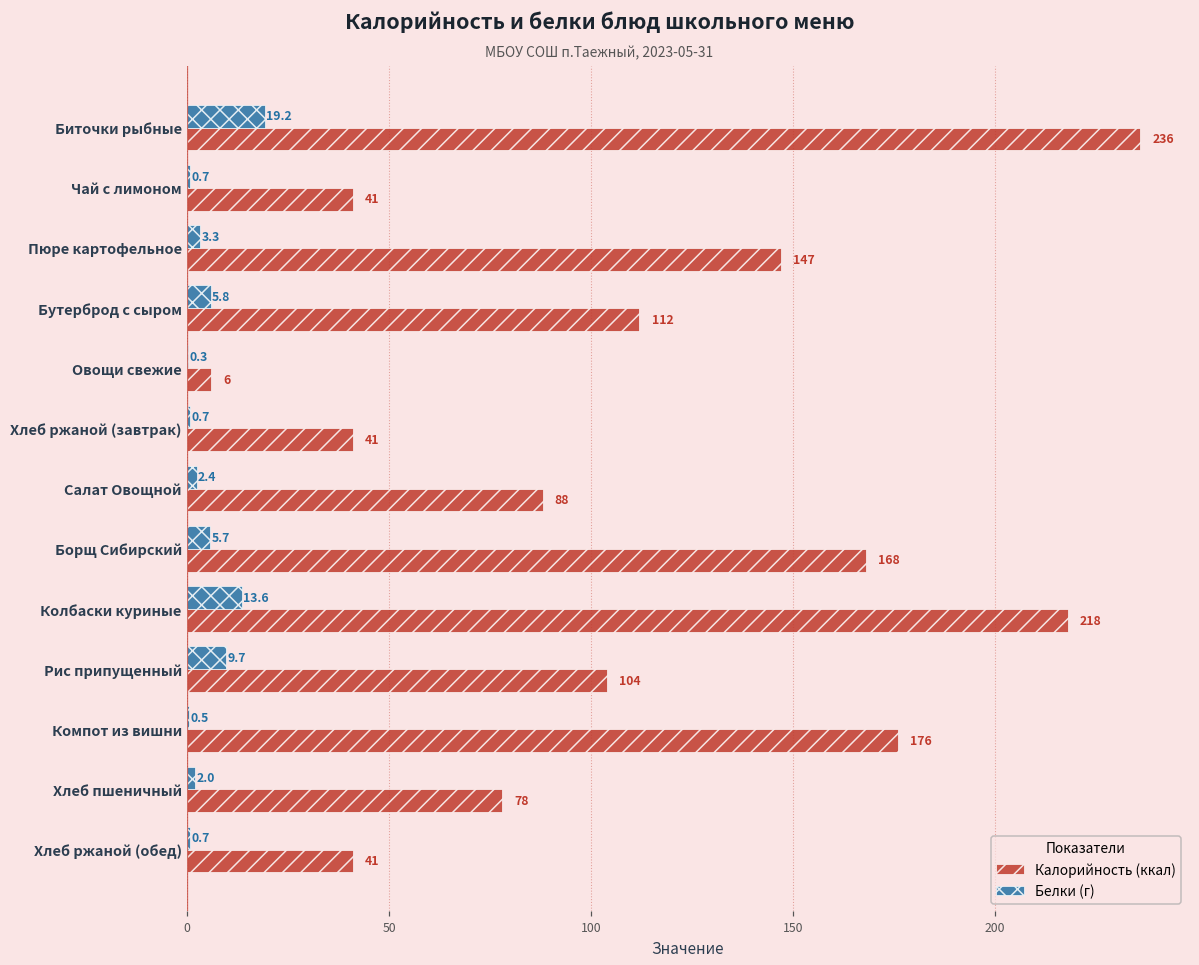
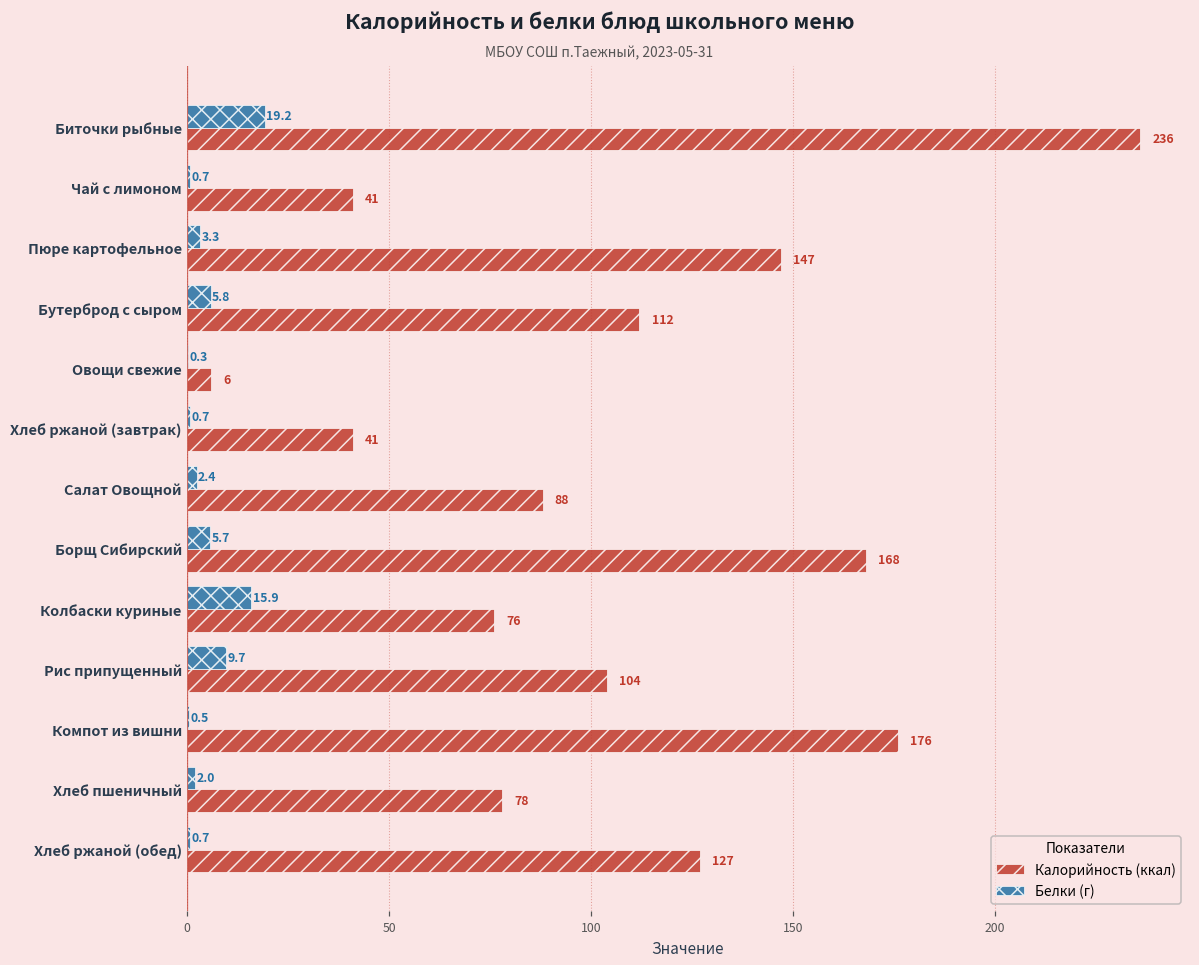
  {
    "Калорийность (ккал)": {
      "Биточки рыбные": 236,
      "Чай с лимоном": 41,
      "Пюре картофельное": 147,
      "Бутерброд с сыром": 112,
      "Овощи свежие": 6,
      "Хлеб ржаной (завтрак)": 41,
      "Салат Овощной": 88,
      "Борщ Сибирский": 168,
-     "Колбаски куриные": 218,
+     "Колбаски куриные": 76,
      "Рис припущенный": 104,
      "Компот из вишни": 176,
      "Хлеб пшеничный": 78,
-     "Хлеб ржаной (обед)": 41
+     "Хлеб ржаной (обед)": 127
    },
    "Белки (г)": {
      "Биточки рыбные": 19.2,
      "Чай с лимоном": 0.7,
      "Пюре картофельное": 3.3,
      "Бутерброд с сыром": 5.8,
      "Овощи свежие": 0.3,
      "Хлеб ржаной (завтрак)": 0.7,
      "Салат Овощной": 2.4,
      "Борщ Сибирский": 5.7,
-     "Колбаски куриные": 13.6,
+     "Колбаски куриные": 15.9,
      "Рис припущенный": 9.7,
      "Компот из вишни": 0.5,
      "Хлеб пшеничный": 2.0,
      "Хлеб ржаной (обед)": 0.7
    }
  }
